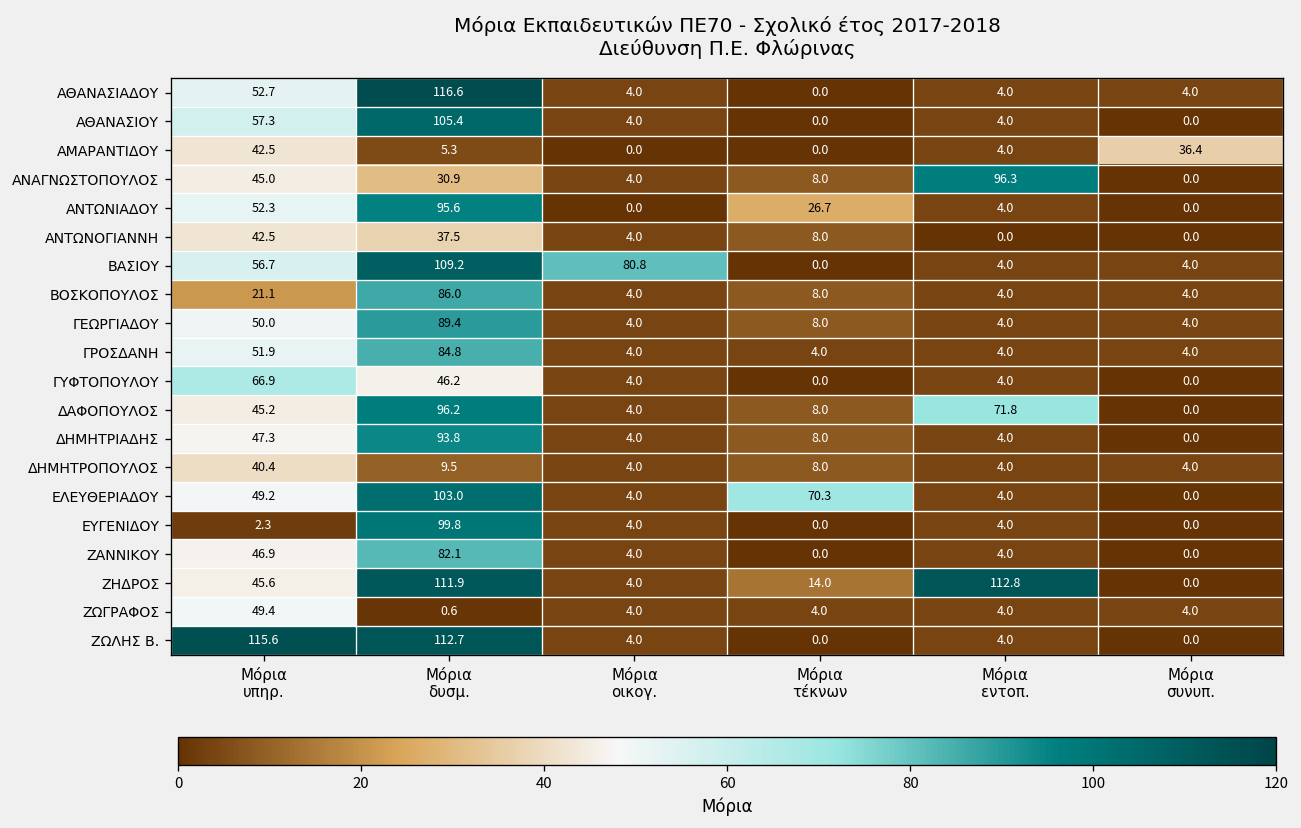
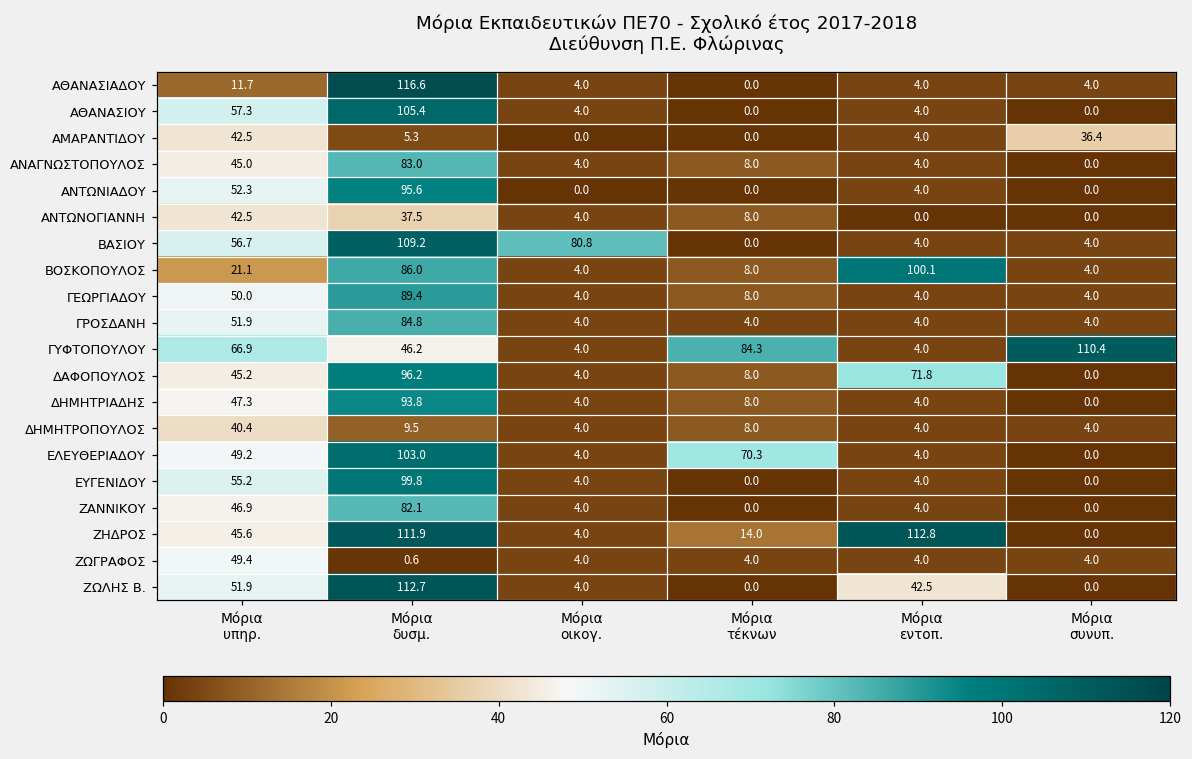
  {
    "ΑΘΑΝΑΣΙΑΔΟΥ": {
-     "Μόρια υπηρ.": 52.7,
+     "Μόρια υπηρ.": 11.7,
      "Μόρια δυσμ.": 116.6,
      "Μόρια οικογ.": 4.0,
      "Μόρια τέκνων": 0.0,
      "Μόρια εντοπ.": 4.0,
      "Μόρια συνυπ.": 4.0
    },
    "ΑΘΑΝΑΣΙΟΥ": {
      "Μόρια υπηρ.": 57.3,
      "Μόρια δυσμ.": 105.4,
      "Μόρια οικογ.": 4.0,
      "Μόρια τέκνων": 0.0,
      "Μόρια εντοπ.": 4.0,
      "Μόρια συνυπ.": 0.0
    },
    "ΑΜΑΡΑΝΤΙΔΟΥ": {
      "Μόρια υπηρ.": 42.5,
      "Μόρια δυσμ.": 5.3,
      "Μόρια οικογ.": 0.0,
      "Μόρια τέκνων": 0.0,
      "Μόρια εντοπ.": 4.0,
      "Μόρια συνυπ.": 36.4
    },
    "ΑΝΑΓΝΩΣΤΟΠΟΥΛΟΣ": {
      "Μόρια υπηρ.": 45.0,
-     "Μόρια δυσμ.": 30.9,
+     "Μόρια δυσμ.": 83.0,
      "Μόρια οικογ.": 4.0,
      "Μόρια τέκνων": 8.0,
-     "Μόρια εντοπ.": 96.3,
+     "Μόρια εντοπ.": 4.0,
      "Μόρια συνυπ.": 0.0
    },
    "ΑΝΤΩΝΙΑΔΟΥ": {
      "Μόρια υπηρ.": 52.3,
      "Μόρια δυσμ.": 95.6,
      "Μόρια οικογ.": 0.0,
-     "Μόρια τέκνων": 26.7,
+     "Μόρια τέκνων": 0.0,
      "Μόρια εντοπ.": 4.0,
      "Μόρια συνυπ.": 0.0
    },
    "ΑΝΤΩΝΟΓΙΑΝΝΗ": {
      "Μόρια υπηρ.": 42.5,
      "Μόρια δυσμ.": 37.5,
      "Μόρια οικογ.": 4.0,
      "Μόρια τέκνων": 8.0,
      "Μόρια εντοπ.": 0.0,
      "Μόρια συνυπ.": 0.0
    },
    "ΒΑΣΙΟΥ": {
      "Μόρια υπηρ.": 56.7,
      "Μόρια δυσμ.": 109.2,
      "Μόρια οικογ.": 80.8,
      "Μόρια τέκνων": 0.0,
      "Μόρια εντοπ.": 4.0,
      "Μόρια συνυπ.": 4.0
    },
    "ΒΟΣΚΟΠΟΥΛΟΣ": {
      "Μόρια υπηρ.": 21.1,
      "Μόρια δυσμ.": 86.0,
      "Μόρια οικογ.": 4.0,
      "Μόρια τέκνων": 8.0,
-     "Μόρια εντοπ.": 4.0,
+     "Μόρια εντοπ.": 100.1,
      "Μόρια συνυπ.": 4.0
    },
    "ΓΕΩΡΓΙΑΔΟΥ": {
      "Μόρια υπηρ.": 50.0,
      "Μόρια δυσμ.": 89.4,
      "Μόρια οικογ.": 4.0,
      "Μόρια τέκνων": 8.0,
      "Μόρια εντοπ.": 4.0,
      "Μόρια συνυπ.": 4.0
    },
    "ΓΡΟΣΔΑΝΗ": {
      "Μόρια υπηρ.": 51.9,
      "Μόρια δυσμ.": 84.8,
      "Μόρια οικογ.": 4.0,
      "Μόρια τέκνων": 4.0,
      "Μόρια εντοπ.": 4.0,
      "Μόρια συνυπ.": 4.0
    },
    "ΓΥΦΤΟΠΟΥΛΟΥ": {
      "Μόρια υπηρ.": 66.9,
      "Μόρια δυσμ.": 46.2,
      "Μόρια οικογ.": 4.0,
-     "Μόρια τέκνων": 0.0,
+     "Μόρια τέκνων": 84.3,
      "Μόρια εντοπ.": 4.0,
-     "Μόρια συνυπ.": 0.0
+     "Μόρια συνυπ.": 110.4
    },
    "ΔΑΦΟΠΟΥΛΟΣ": {
      "Μόρια υπηρ.": 45.2,
      "Μόρια δυσμ.": 96.2,
      "Μόρια οικογ.": 4.0,
      "Μόρια τέκνων": 8.0,
      "Μόρια εντοπ.": 71.8,
      "Μόρια συνυπ.": 0.0
    },
    "ΔΗΜΗΤΡΙΑΔΗΣ": {
      "Μόρια υπηρ.": 47.3,
      "Μόρια δυσμ.": 93.8,
      "Μόρια οικογ.": 4.0,
      "Μόρια τέκνων": 8.0,
      "Μόρια εντοπ.": 4.0,
      "Μόρια συνυπ.": 0.0
    },
    "ΔΗΜΗΤΡΟΠΟΥΛΟΣ": {
      "Μόρια υπηρ.": 40.4,
      "Μόρια δυσμ.": 9.5,
      "Μόρια οικογ.": 4.0,
      "Μόρια τέκνων": 8.0,
      "Μόρια εντοπ.": 4.0,
      "Μόρια συνυπ.": 4.0
    },
    "ΕΛΕΥΘΕΡΙΑΔΟΥ": {
      "Μόρια υπηρ.": 49.2,
      "Μόρια δυσμ.": 103.0,
      "Μόρια οικογ.": 4.0,
      "Μόρια τέκνων": 70.3,
      "Μόρια εντοπ.": 4.0,
      "Μόρια συνυπ.": 0.0
    },
    "ΕΥΓΕΝΙΔΟΥ": {
-     "Μόρια υπηρ.": 2.3,
+     "Μόρια υπηρ.": 55.2,
      "Μόρια δυσμ.": 99.8,
      "Μόρια οικογ.": 4.0,
      "Μόρια τέκνων": 0.0,
      "Μόρια εντοπ.": 4.0,
      "Μόρια συνυπ.": 0.0
    },
    "ΖΑΝΝΙΚΟΥ": {
      "Μόρια υπηρ.": 46.9,
      "Μόρια δυσμ.": 82.1,
      "Μόρια οικογ.": 4.0,
      "Μόρια τέκνων": 0.0,
      "Μόρια εντοπ.": 4.0,
      "Μόρια συνυπ.": 0.0
    },
    "ΖΗΔΡΟΣ": {
      "Μόρια υπηρ.": 45.6,
      "Μόρια δυσμ.": 111.9,
      "Μόρια οικογ.": 4.0,
      "Μόρια τέκνων": 14.0,
      "Μόρια εντοπ.": 112.8,
      "Μόρια συνυπ.": 0.0
    },
    "ΖΩΓΡΑΦΟΣ": {
      "Μόρια υπηρ.": 49.4,
      "Μόρια δυσμ.": 0.6,
      "Μόρια οικογ.": 4.0,
      "Μόρια τέκνων": 4.0,
      "Μόρια εντοπ.": 4.0,
      "Μόρια συνυπ.": 4.0
    },
    "ΖΩΛΗΣ Β.": {
-     "Μόρια υπηρ.": 115.6,
+     "Μόρια υπηρ.": 51.9,
      "Μόρια δυσμ.": 112.7,
      "Μόρια οικογ.": 4.0,
      "Μόρια τέκνων": 0.0,
-     "Μόρια εντοπ.": 4.0,
+     "Μόρια εντοπ.": 42.5,
      "Μόρια συνυπ.": 0.0
    }
  }
